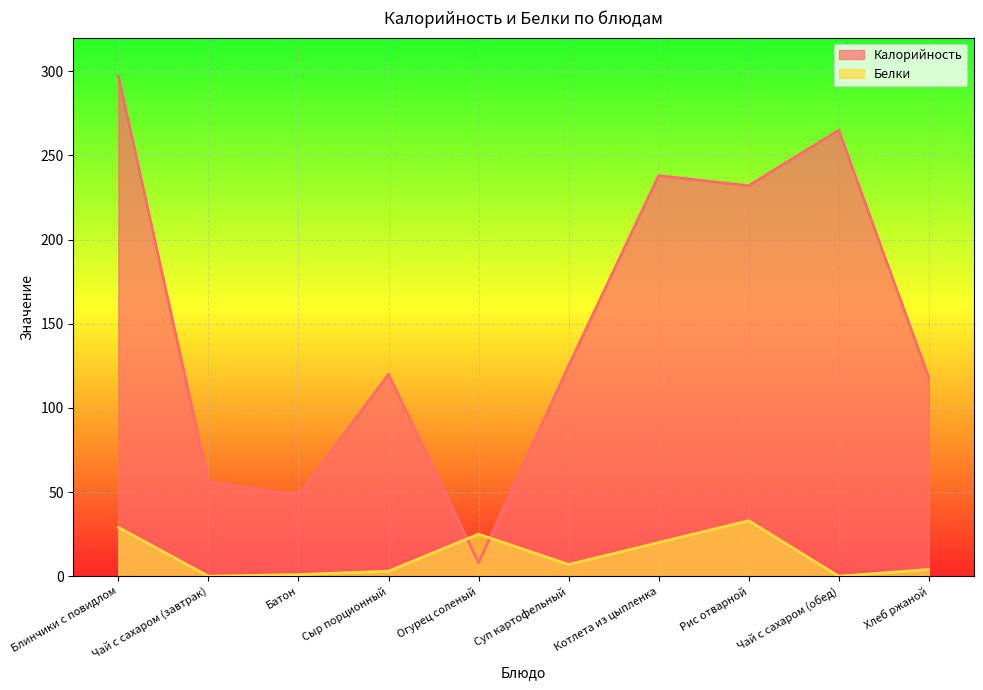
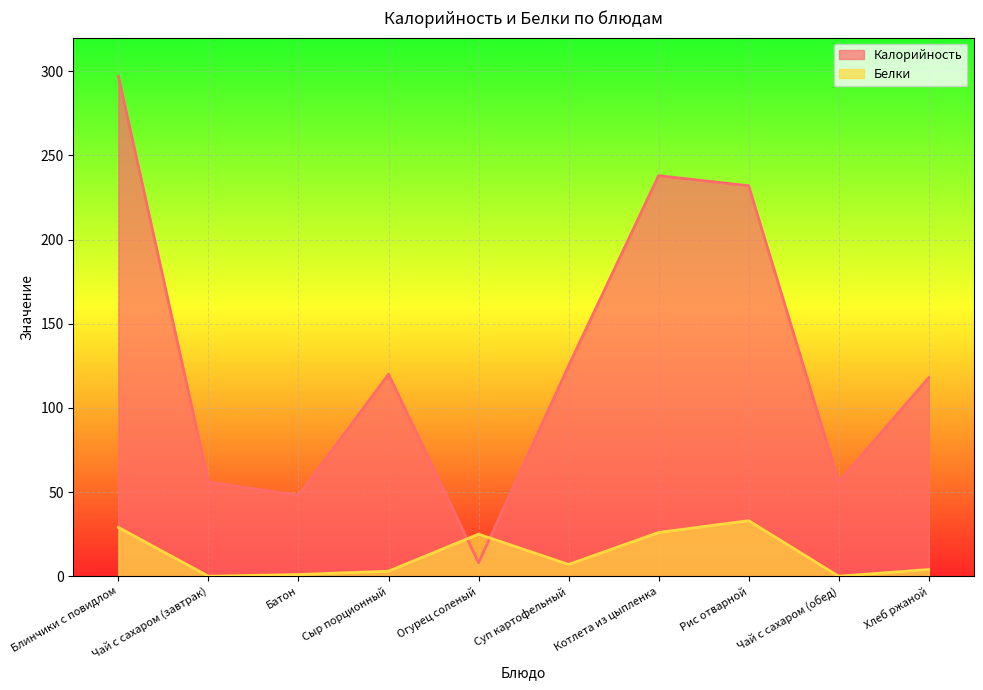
  {
    "Калорийность": {
      "Блинчики с повидлом": 297,
      "Чай с сахаром (завтрак)": 56,
      "Батон": 48,
      "Сыр порционный": 120,
      "Огурец соленый": 8,
      "Суп картофельный": 125,
      "Котлета из цыпленка": 238,
      "Рис отварной": 232,
-     "Чай с сахаром (обед)": 265,
+     "Чай с сахаром (обед)": 56,
      "Хлеб ржаной": 118
    },
    "Белки": {
      "Блинчики с повидлом": 29,
      "Чай с сахаром (завтрак)": 0,
      "Батон": 1,
      "Сыр порционный": 3,
      "Огурец соленый": 25,
      "Суп картофельный": 7,
-     "Котлета из цыпленка": 20,
+     "Котлета из цыпленка": 26,
      "Рис отварной": 33,
      "Чай с сахаром (обед)": 0,
      "Хлеб ржаной": 4
    }
  }
